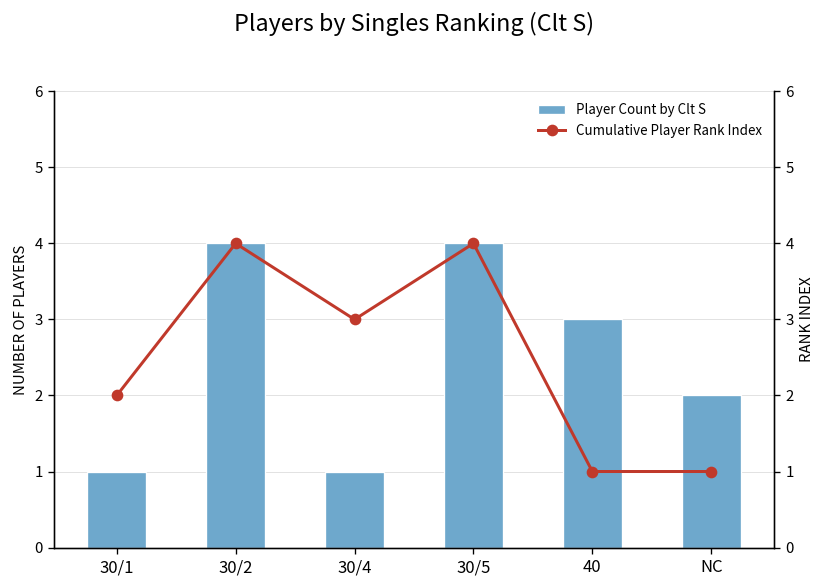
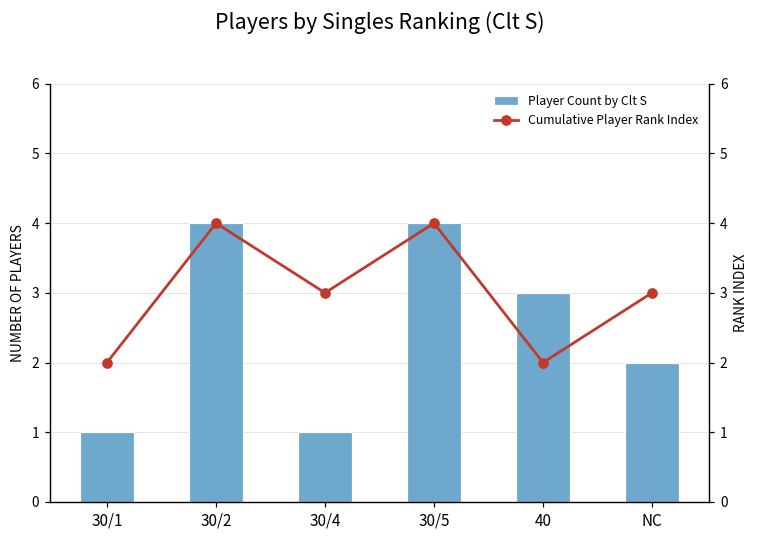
  {
    "Player Count by Clt S": {
      "30/1": 1.0,
      "30/2": 4.0,
      "30/4": 1.0,
      "30/5": 4.0,
      "40": 3.0,
      "NC": 2.0
    },
    "Cumulative Player Rank Index": {
      "30/1": 2,
      "30/2": 4,
      "30/4": 3,
      "30/5": 4,
-     "40": 1,
-     "NC": 1
+     "40": 2,
+     "NC": 3
    }
  }
